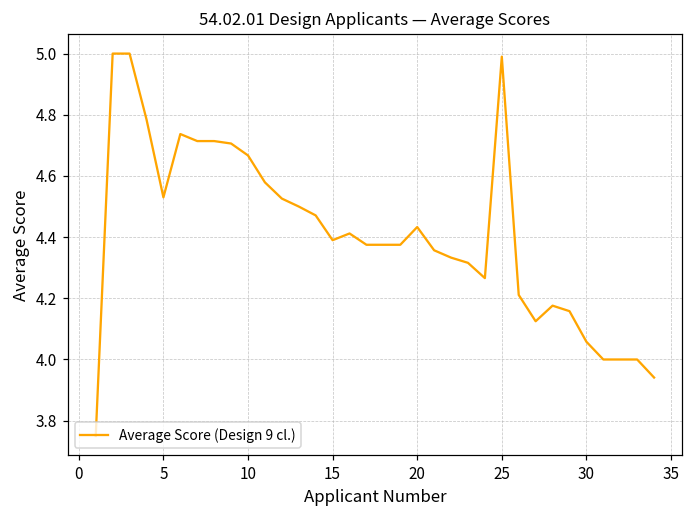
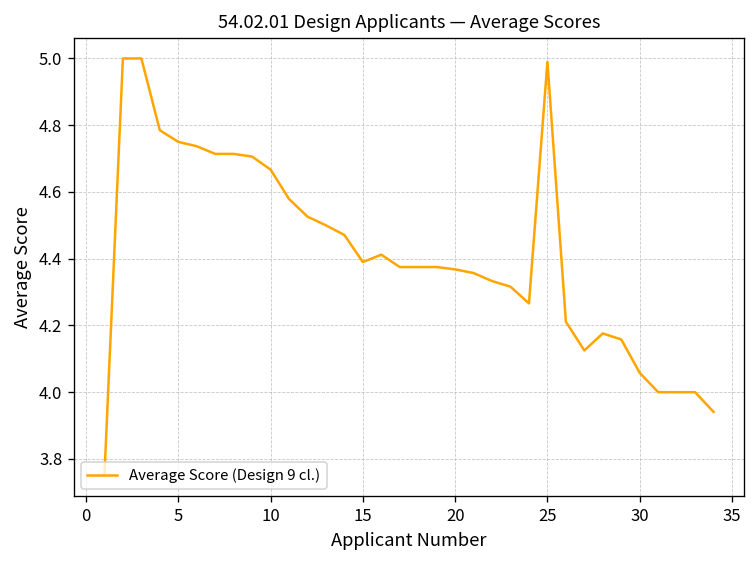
  {
-   "5": 4.53,
+   "5": 4.75,
    "10": 4.67,
    "15": 4.39,
-   "20": 4.43,
+   "20": 4.37,
    "25": 4.99,
    "30": 4.06
  }
